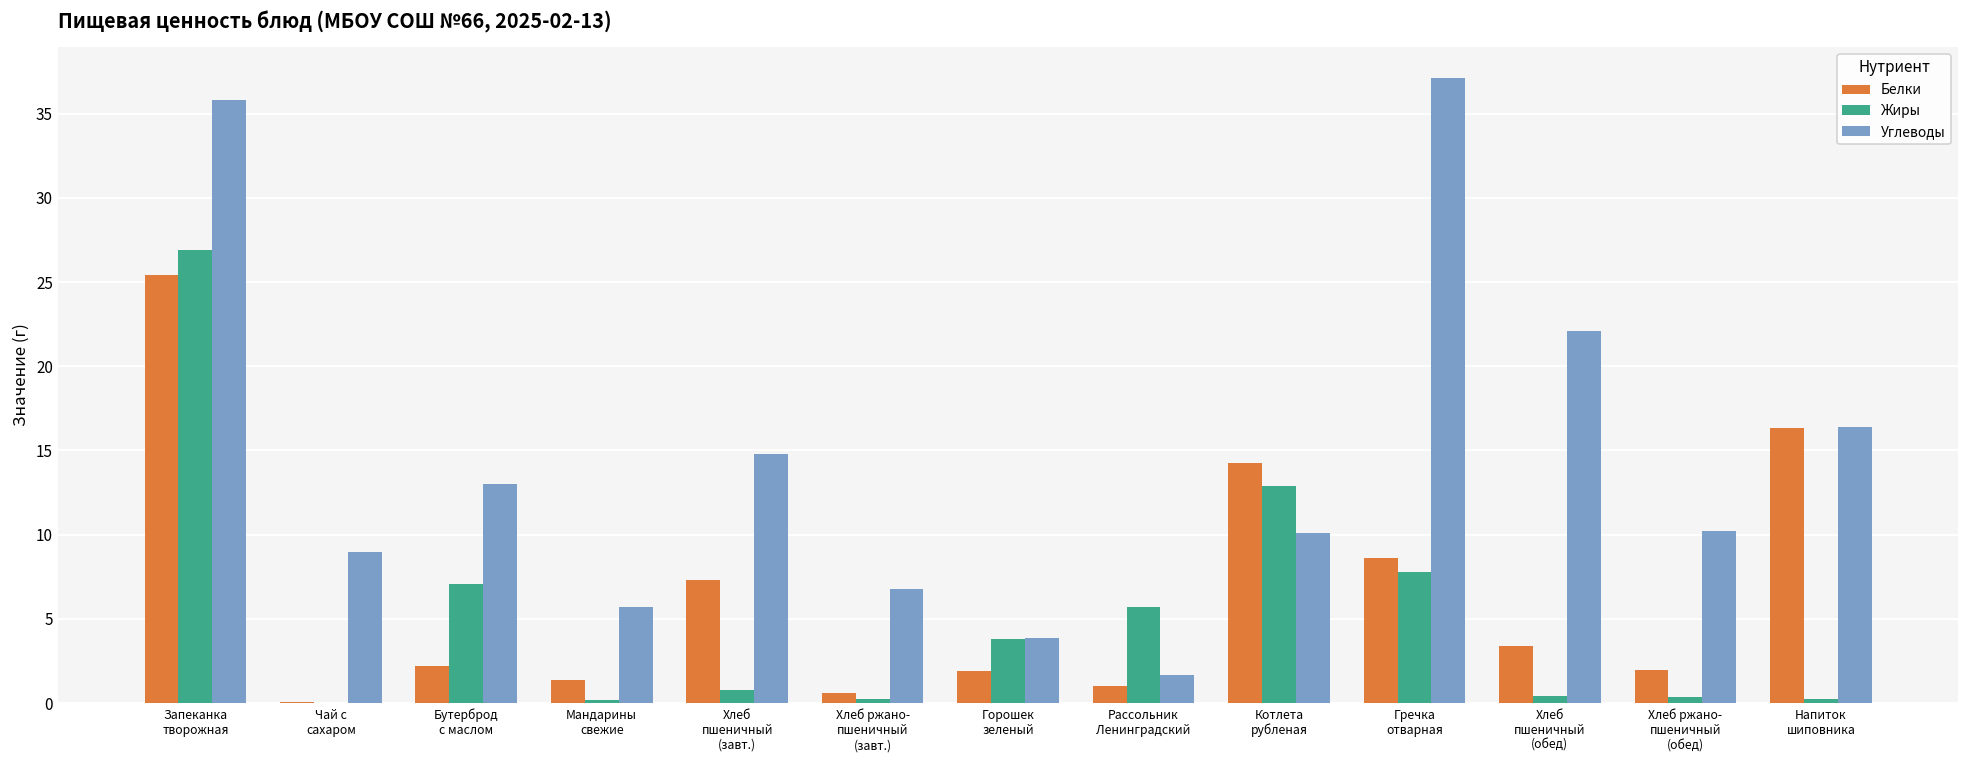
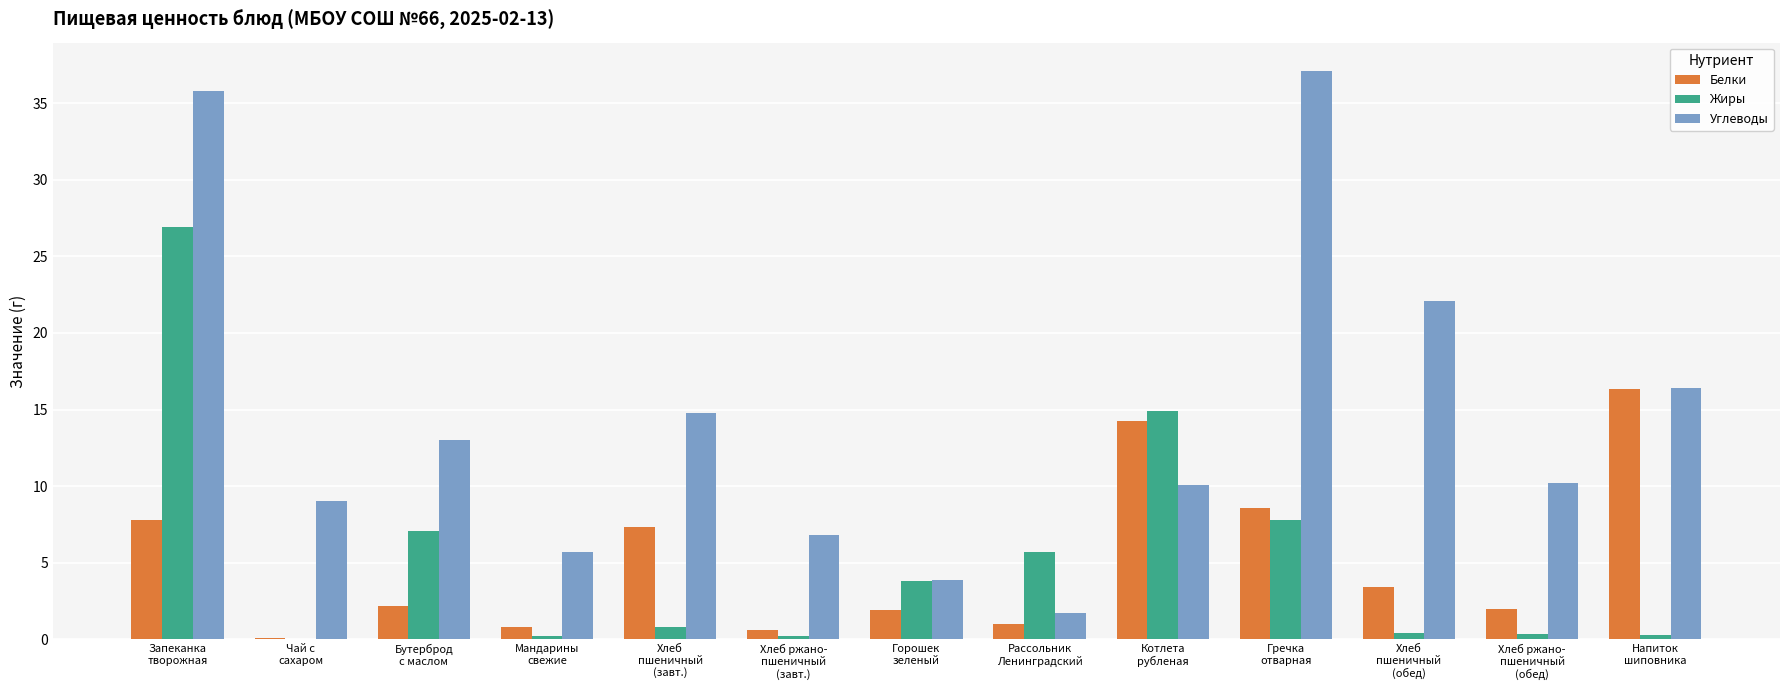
  {
    "Белки": {
-     "Запеканка творожная": 25.4,
+     "Запеканка творожная": 7.8,
      "Бутерброд с маслом": 2.2,
-     "Мандарины свежие": 1.4,
+     "Мандарины свежие": 0.8,
      "Хлеб пшеничный (завт.)": 7.3,
      "Хлеб ржано- пшеничный (завт.)": 0.6,
      "Горошек зеленый": 1.9,
      "Рассольник Ленинградский": 1.0,
      "Котлета рубленая": 14.3,
      "Гречка отварная": 8.6,
      "Хлеб пшеничный (обед)": 3.4,
      "Хлеб ржано- пшеничный (обед)": 2.0,
      "Напиток шиповника": 16.4
    },
    "Жиры": {
      "Запеканка творожная": 26.9,
      "Чай с сахаром": 0.0,
      "Бутерброд с маслом": 7.1,
      "Мандарины свежие": 0.2,
      "Хлеб пшеничный (завт.)": 0.8,
      "Хлеб ржано- пшеничный (завт.)": 0.2,
      "Горошек зеленый": 3.8,
      "Рассольник Ленинградский": 5.7,
-     "Котлета рубленая": 12.9,
+     "Котлета рубленая": 14.9,
      "Гречка отварная": 7.8,
      "Хлеб пшеничный (обед)": 0.4,
      "Хлеб ржано- пшеничный (обед)": 0.4,
      "Напиток шиповника": 0.3
    },
    "Углеводы": {
      "Запеканка творожная": 35.8,
      "Чай с сахаром": 9.0,
      "Бутерброд с маслом": 13.0,
      "Мандарины свежие": 5.7,
      "Хлеб пшеничный (завт.)": 14.8,
      "Хлеб ржано- пшеничный (завт.)": 6.8,
      "Горошек зеленый": 3.9,
      "Рассольник Ленинградский": 1.7,
      "Котлета рубленая": 10.1,
      "Гречка отварная": 37.1,
      "Хлеб пшеничный (обед)": 22.1,
      "Хлеб ржано- пшеничный (обед)": 10.2,
      "Напиток шиповника": 16.4
    }
  }
